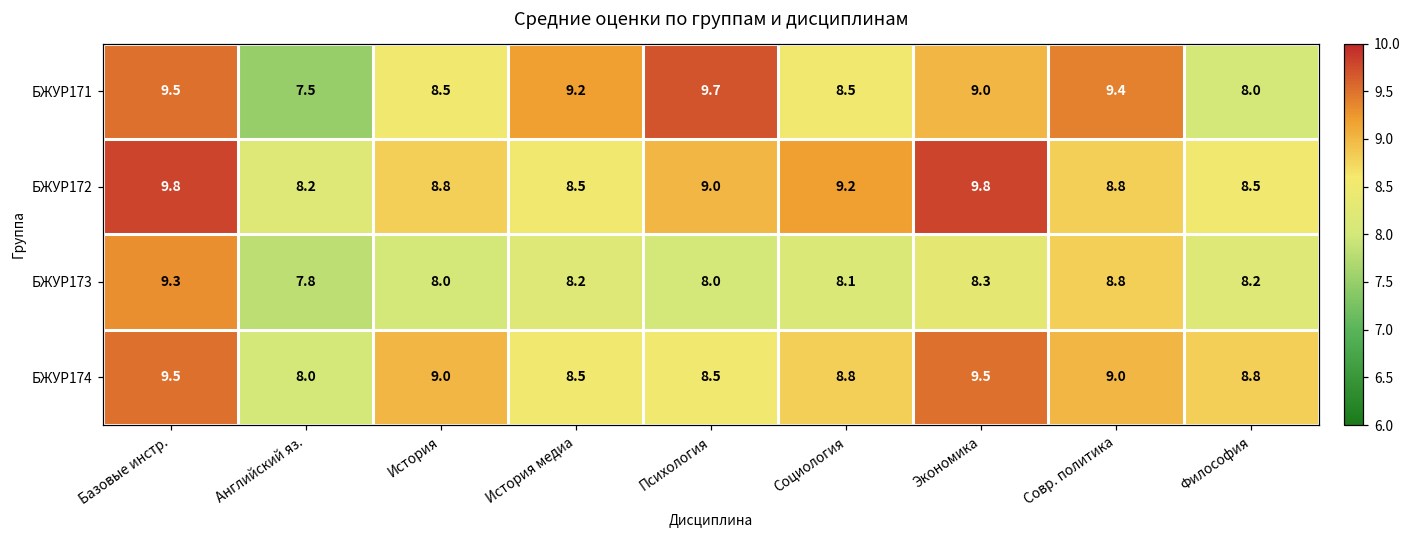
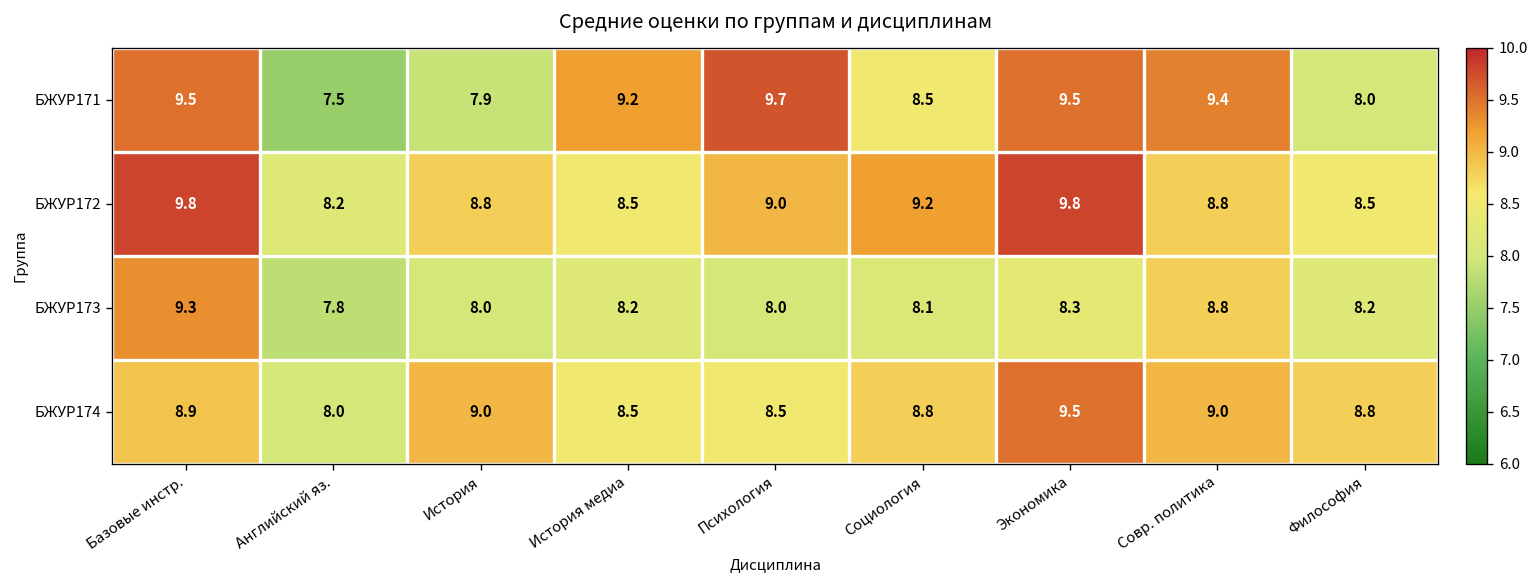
  {
    "БЖУР171": {
      "Базовые инстр.": 9.5,
      "Английский яз.": 7.5,
-     "История": 8.5,
+     "История": 7.9,
      "История медиа": 9.2,
      "Психология": 9.7,
      "Социология": 8.5,
-     "Экономика": 9.0,
+     "Экономика": 9.5,
      "Совр. политика": 9.4,
      "Философия": 8.0
    },
    "БЖУР172": {
      "Базовые инстр.": 9.8,
      "Английский яз.": 8.2,
      "История": 8.8,
      "История медиа": 8.5,
      "Психология": 9.0,
      "Социология": 9.2,
      "Экономика": 9.8,
      "Совр. политика": 8.8,
      "Философия": 8.5
    },
    "БЖУР173": {
      "Базовые инстр.": 9.3,
      "Английский яз.": 7.8,
      "История": 8.0,
      "История медиа": 8.2,
      "Психология": 8.0,
      "Социология": 8.1,
      "Экономика": 8.3,
      "Совр. политика": 8.8,
      "Философия": 8.2
    },
    "БЖУР174": {
-     "Базовые инстр.": 9.5,
+     "Базовые инстр.": 8.9,
      "Английский яз.": 8.0,
      "История": 9.0,
      "История медиа": 8.5,
      "Психология": 8.5,
      "Социология": 8.8,
      "Экономика": 9.5,
      "Совр. политика": 9.0,
      "Философия": 8.8
    }
  }
